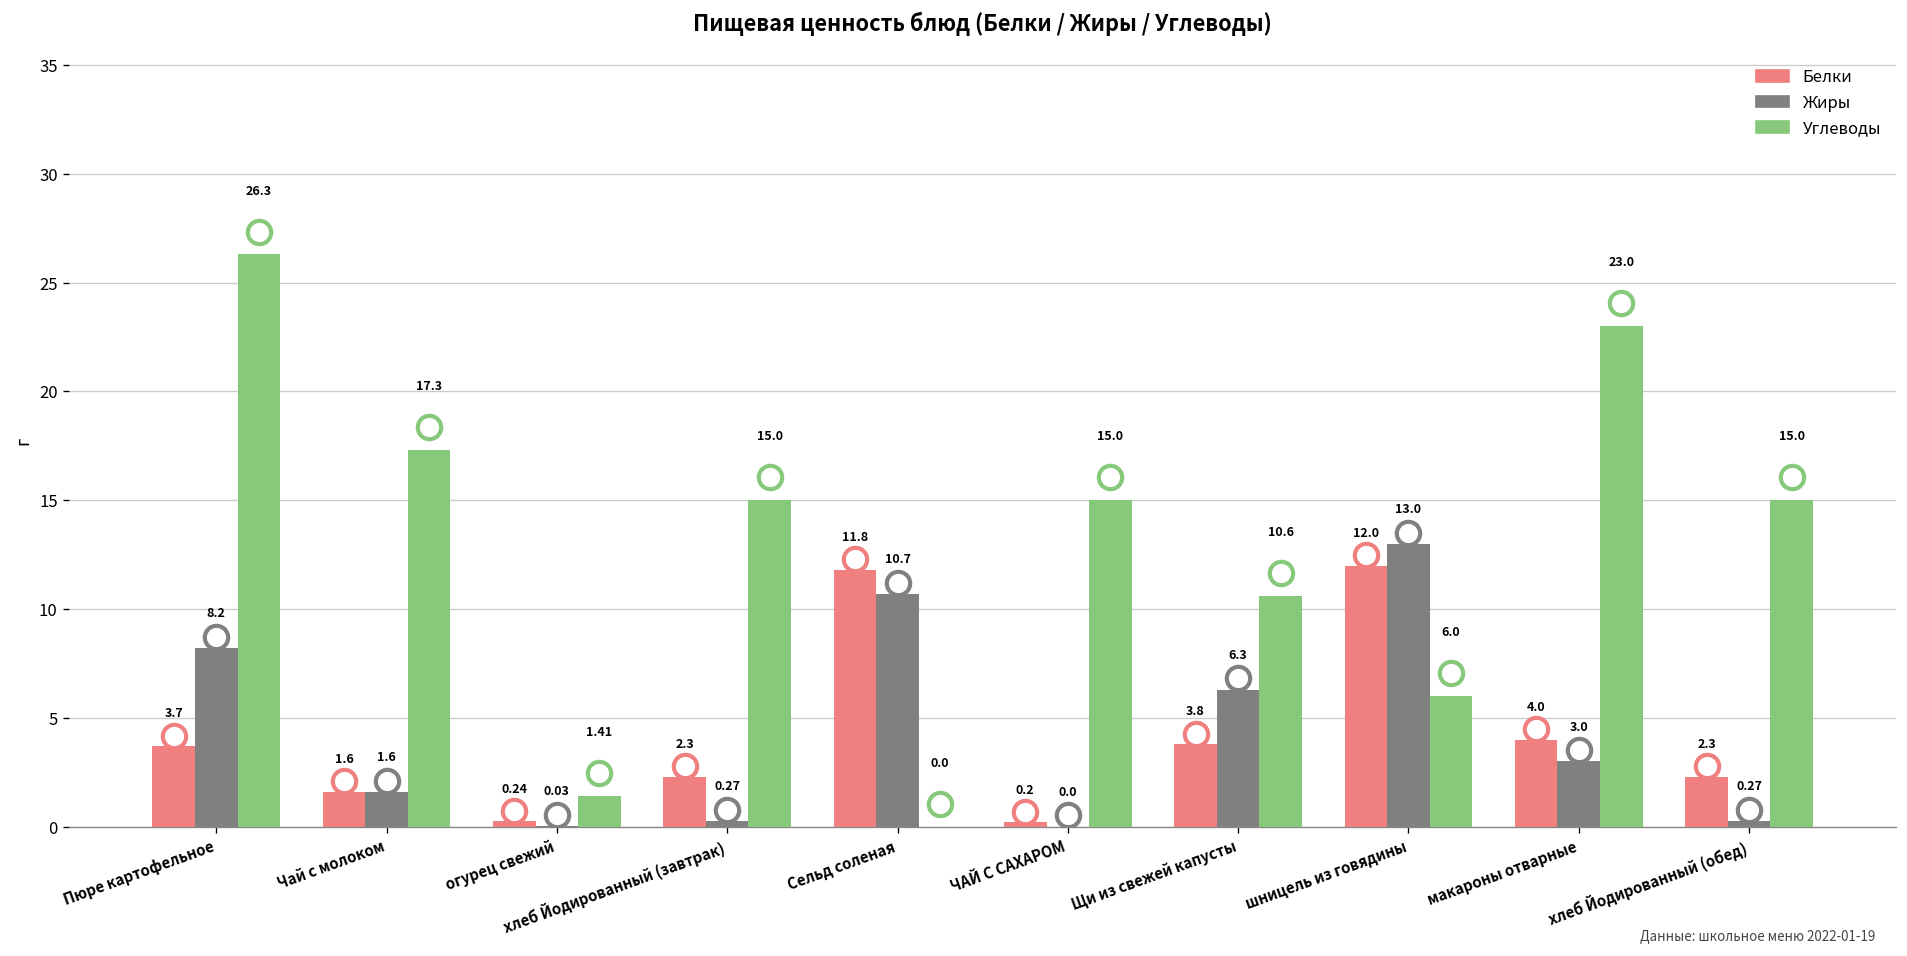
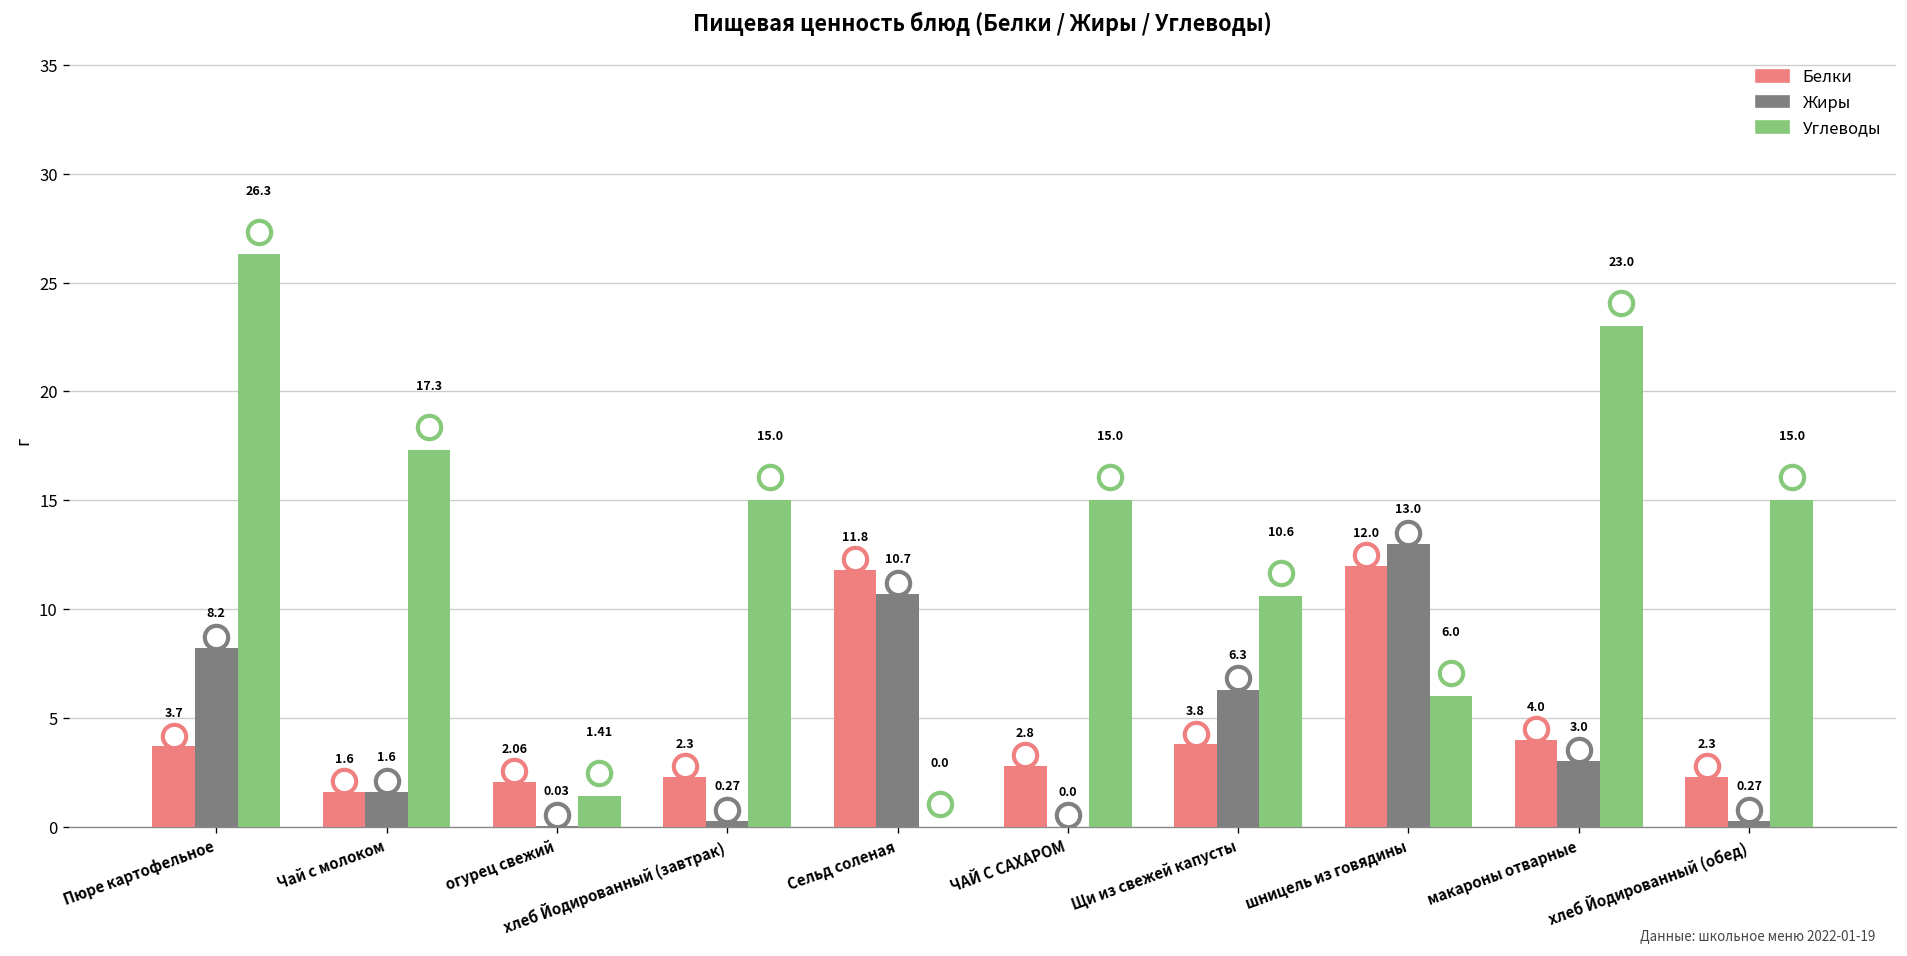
  {
    "Белки": {
      "Пюре картофельное": 3.7,
      "Чай с молоком": 1.6,
-     "огурец свежий": 0.24,
+     "огурец свежий": 2.06,
      "хлеб Йодированный (завтрак)": 2.3,
      "Сельд соленая": 11.8,
-     "ЧАЙ С САХАРОМ": 0.2,
+     "ЧАЙ С САХАРОМ": 2.8,
      "Щи из свежей капусты": 3.8,
      "шницель из говядины": 12.0,
      "макароны отварные": 4.0,
      "хлеб Йодированный (обед)": 2.3
    },
    "Жиры": {
      "Пюре картофельное": 8.2,
      "Чай с молоком": 1.6,
      "огурец свежий": 0.03,
      "хлеб Йодированный (завтрак)": 0.27,
      "Сельд соленая": 10.7,
      "ЧАЙ С САХАРОМ": 0.0,
      "Щи из свежей капусты": 6.3,
      "шницель из говядины": 13.0,
      "макароны отварные": 3.0,
      "хлеб Йодированный (обед)": 0.27
    },
    "Углеводы": {
      "Пюре картофельное": 26.3,
      "Чай с молоком": 17.3,
      "огурец свежий": 1.4,
      "хлеб Йодированный (завтрак)": 15.0,
      "Сельд соленая": 0.0,
      "ЧАЙ С САХАРОМ": 15.0,
      "Щи из свежей капусты": 10.6,
      "шницель из говядины": 6.0,
      "макароны отварные": 23.0,
      "хлеб Йодированный (обед)": 15.0
    }
  }
